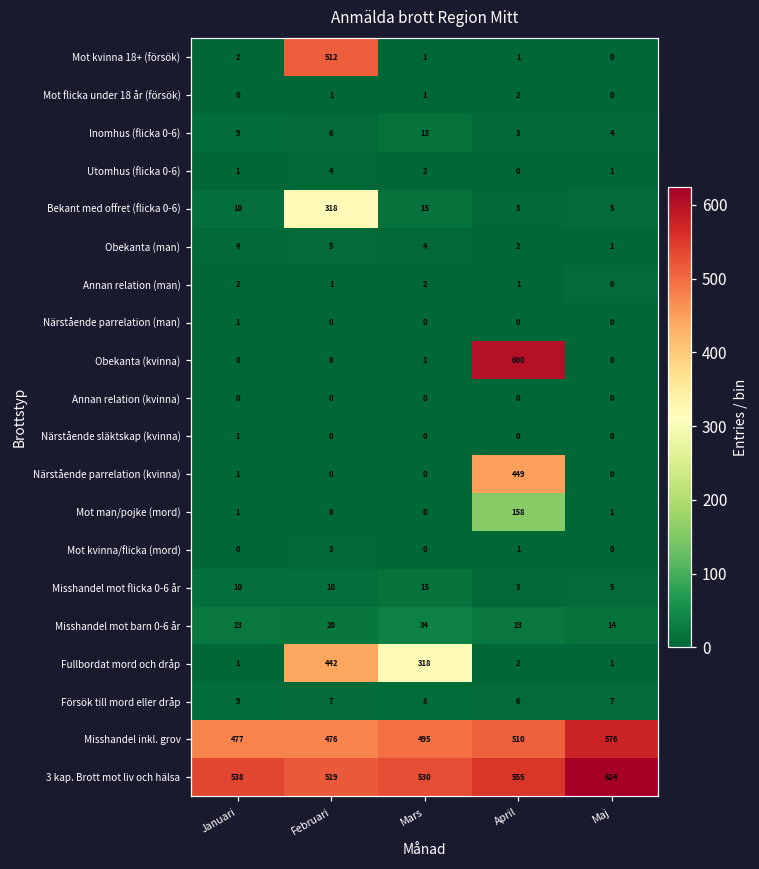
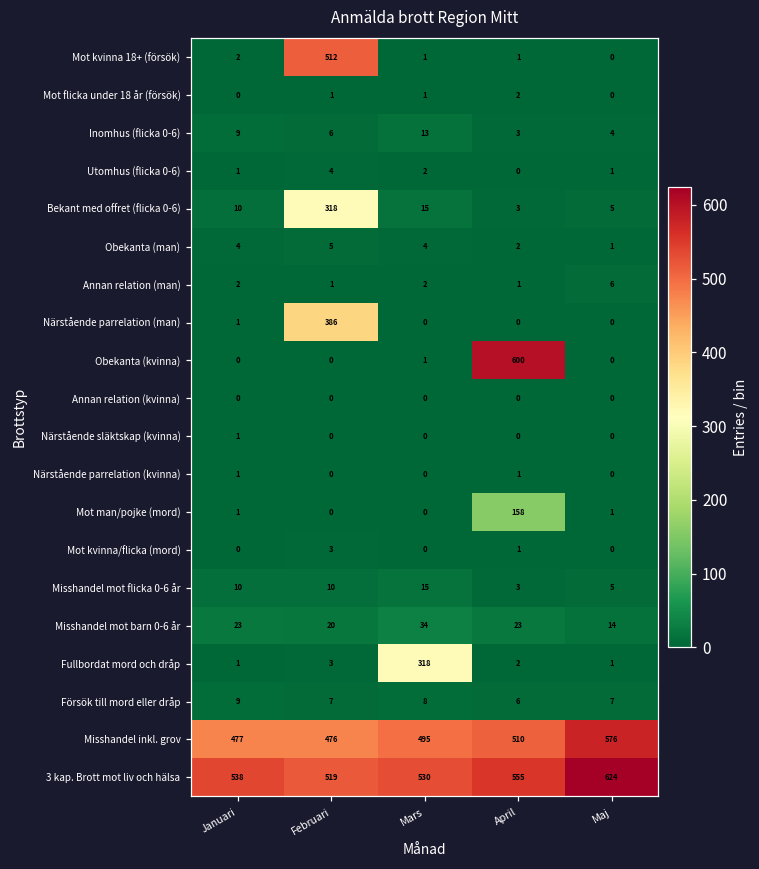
  {
    "Mot kvinna 18+ (försök)": {
      "Januari": 2,
      "Februari": 512,
      "Mars": 1,
      "April": 1,
      "Maj": 0
    },
    "Mot flicka under 18 år (försök)": {
      "Januari": 0,
      "Februari": 1,
      "Mars": 1,
      "April": 2,
      "Maj": 0
    },
    "Inomhus (flicka 0-6)": {
      "Januari": 9,
      "Februari": 6,
      "Mars": 13,
      "April": 3,
      "Maj": 4
    },
    "Utomhus (flicka 0-6)": {
      "Januari": 1,
      "Februari": 4,
      "Mars": 2,
      "April": 0,
      "Maj": 1
    },
    "Bekant med offret (flicka 0-6)": {
      "Januari": 10,
      "Februari": 318,
      "Mars": 15,
      "April": 3,
      "Maj": 5
    },
    "Obekanta (man)": {
      "Januari": 4,
      "Februari": 5,
      "Mars": 4,
      "April": 2,
      "Maj": 1
    },
    "Annan relation (man)": {
      "Januari": 2,
      "Februari": 1,
      "Mars": 2,
      "April": 1,
      "Maj": 6
    },
    "Närstående parrelation (man)": {
      "Januari": 1,
-     "Februari": 0,
+     "Februari": 386,
      "Mars": 0,
      "April": 0,
      "Maj": 0
    },
    "Obekanta (kvinna)": {
      "Januari": 0,
      "Februari": 0,
      "Mars": 1,
      "April": 600,
      "Maj": 0
    },
    "Annan relation (kvinna)": {
      "Januari": 0,
      "Februari": 0,
      "Mars": 0,
      "April": 0,
      "Maj": 0
    },
    "Närstående släktskap (kvinna)": {
      "Januari": 1,
      "Februari": 0,
      "Mars": 0,
      "April": 0,
      "Maj": 0
    },
    "Närstående parrelation (kvinna)": {
      "Januari": 1,
      "Februari": 0,
      "Mars": 0,
-     "April": 449,
+     "April": 1,
      "Maj": 0
    },
    "Mot man/pojke (mord)": {
      "Januari": 1,
      "Februari": 0,
      "Mars": 0,
      "April": 158,
      "Maj": 1
    },
    "Mot kvinna/flicka (mord)": {
      "Januari": 0,
      "Februari": 3,
      "Mars": 0,
      "April": 1,
      "Maj": 0
    },
    "Misshandel mot flicka 0-6 år": {
      "Januari": 10,
      "Februari": 10,
      "Mars": 15,
      "April": 3,
      "Maj": 5
    },
    "Misshandel mot barn 0-6 år": {
      "Januari": 23,
      "Februari": 20,
      "Mars": 34,
      "April": 23,
      "Maj": 14
    },
    "Fullbordat mord och dråp": {
      "Januari": 1,
-     "Februari": 442,
+     "Februari": 3,
      "Mars": 318,
      "April": 2,
      "Maj": 1
    },
    "Försök till mord eller dråp": {
      "Januari": 9,
      "Februari": 7,
      "Mars": 8,
      "April": 6,
      "Maj": 7
    },
    "Misshandel inkl. grov": {
      "Januari": 477,
      "Februari": 476,
      "Mars": 495,
      "April": 510,
      "Maj": 576
    },
    "3 kap. Brott mot liv och hälsa": {
      "Januari": 538,
      "Februari": 519,
      "Mars": 530,
      "April": 555,
      "Maj": 624
    }
  }
